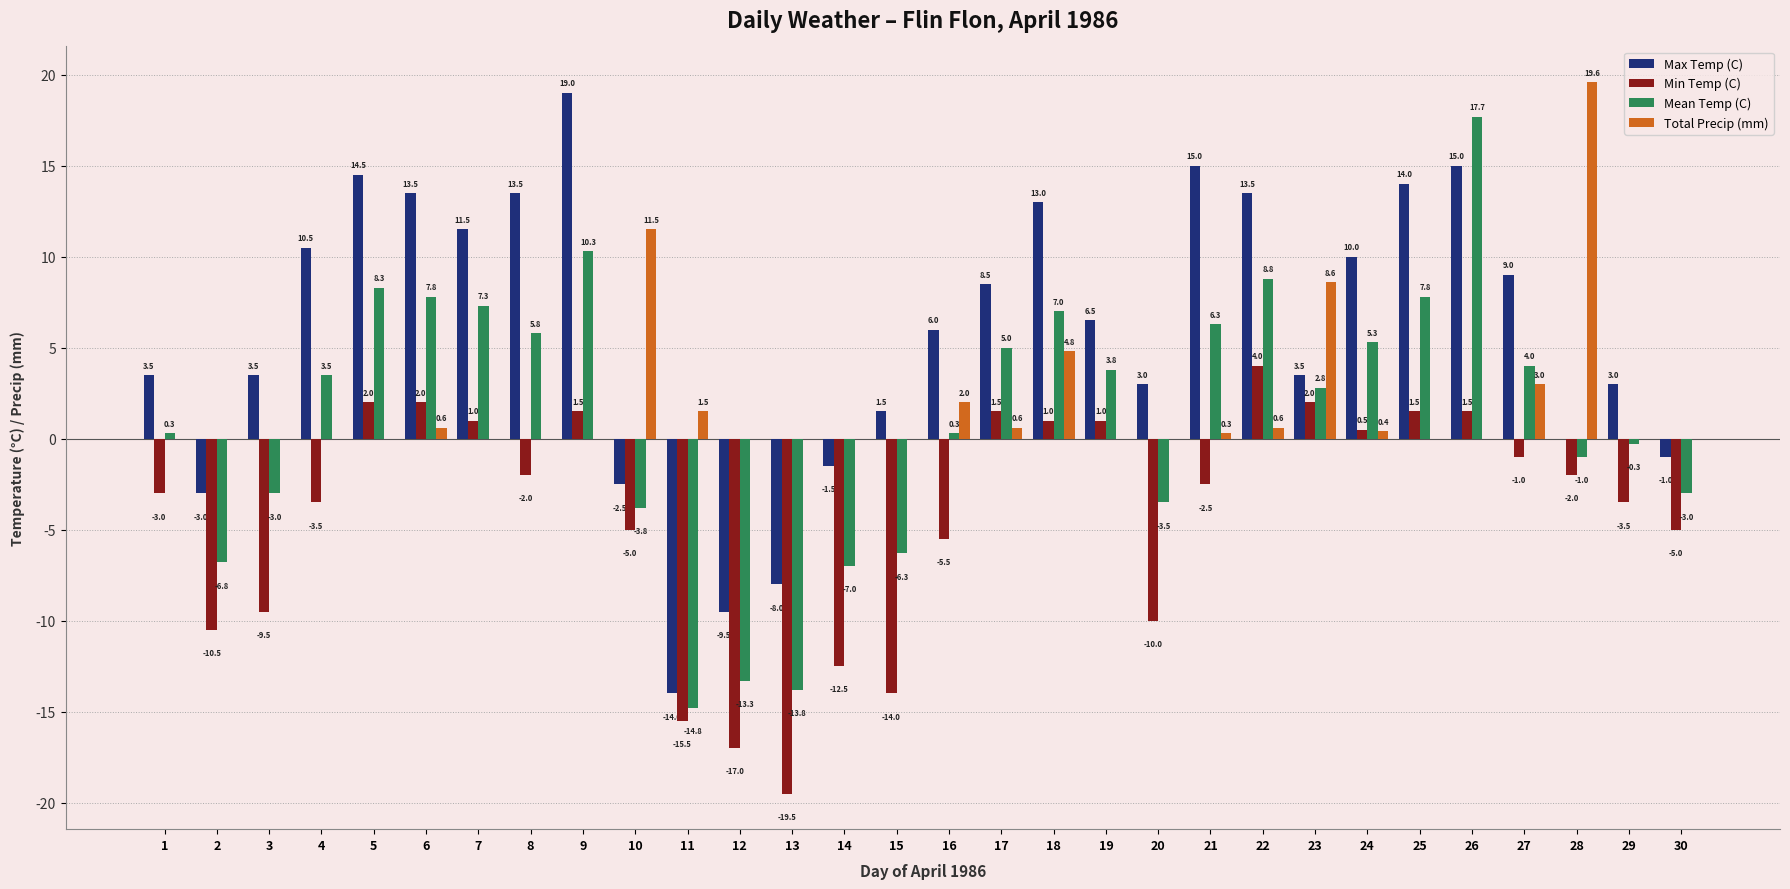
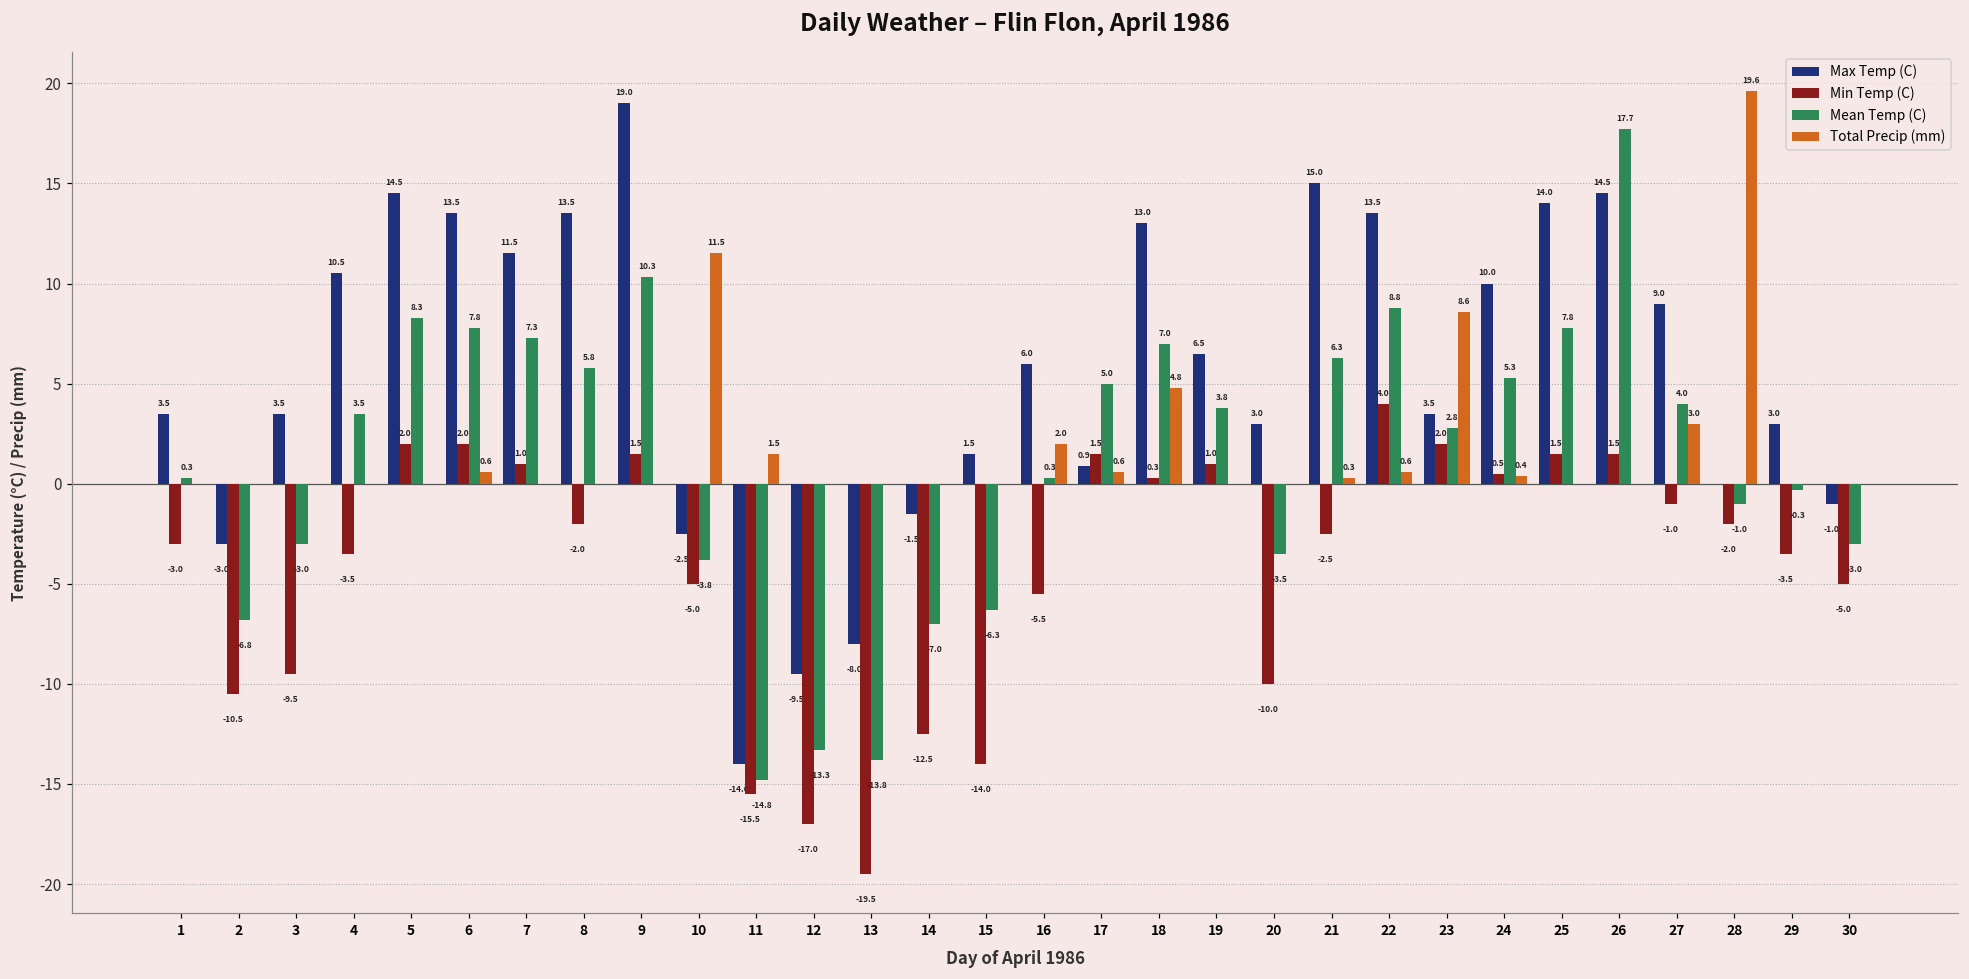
  {
    "Max Temp (C)": {
      "1": 3.5,
      "2": -3.0,
      "3": 3.5,
      "4": 10.5,
      "5": 14.5,
      "6": 13.5,
      "7": 11.5,
      "8": 13.5,
      "9": 19.0,
      "10": -2.5,
      "11": -14.0,
      "12": -9.5,
      "13": -8.0,
      "14": -1.5,
      "15": 1.5,
      "16": 6.0,
-     "17": 8.5,
+     "17": 0.9,
      "18": 13.0,
      "19": 6.5,
      "20": 3.0,
      "21": 15.0,
      "22": 13.5,
      "23": 3.5,
      "24": 10.0,
      "25": 14.0,
-     "26": 15.0,
+     "26": 14.5,
      "27": 9.0,
      "29": 3.0,
      "30": -1.0
    },
    "Min Temp (C)": {
      "1": -3.0,
      "2": -10.5,
      "3": -9.5,
      "4": -3.5,
      "5": 2.0,
      "6": 2.0,
      "7": 1.0,
      "8": -2.0,
      "9": 1.5,
      "10": -5.0,
      "11": -15.5,
      "12": -17.0,
      "13": -19.5,
      "14": -12.5,
      "15": -14.0,
      "16": -5.5,
      "17": 1.5,
-     "18": 1.0,
+     "18": 0.3,
      "19": 1.0,
      "20": -10.0,
      "21": -2.5,
      "22": 4.0,
      "23": 2.0,
      "24": 0.5,
      "25": 1.5,
      "26": 1.5,
      "27": -1.0,
      "28": -2.0,
      "29": -3.5,
      "30": -5.0
    },
    "Mean Temp (C)": {
      "1": 0.3,
      "2": -6.8,
      "3": -3.0,
      "4": 3.5,
      "5": 8.3,
      "6": 7.8,
      "7": 7.3,
      "8": 5.8,
      "9": 10.3,
      "10": -3.8,
      "11": -14.8,
      "12": -13.3,
      "13": -13.8,
      "14": -7.0,
      "15": -6.3,
      "16": 0.3,
      "17": 5.0,
      "18": 7.0,
      "19": 3.8,
      "20": -3.5,
      "21": 6.3,
      "22": 8.8,
      "23": 2.8,
      "24": 5.3,
      "25": 7.8,
      "26": 17.7,
      "27": 4.0,
      "28": -1.0,
      "29": -0.3,
      "30": -3.0
    },
    "Total Precip (mm)": {
      "6": 0.6,
      "10": 11.5,
      "11": 1.5,
      "16": 2.0,
      "17": 0.6,
      "18": 4.8,
      "21": 0.3,
      "22": 0.6,
      "23": 8.6,
      "24": 0.4,
      "27": 3.0,
      "28": 19.6
    }
  }
